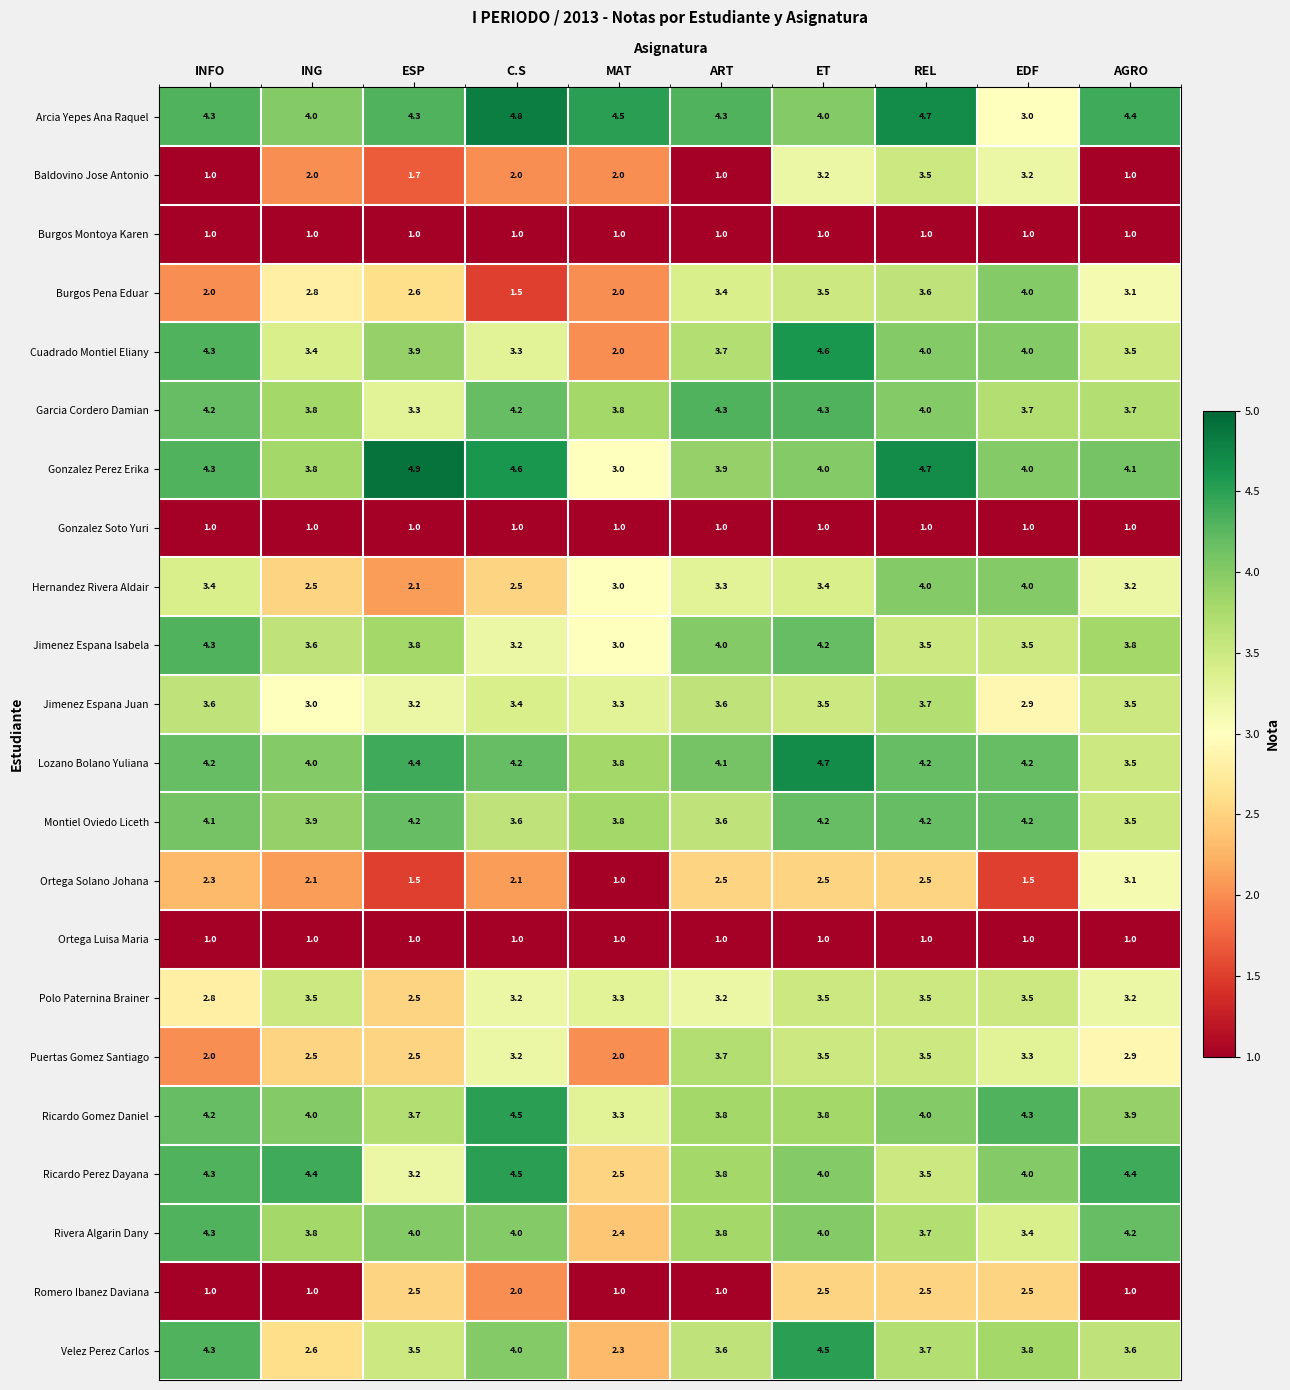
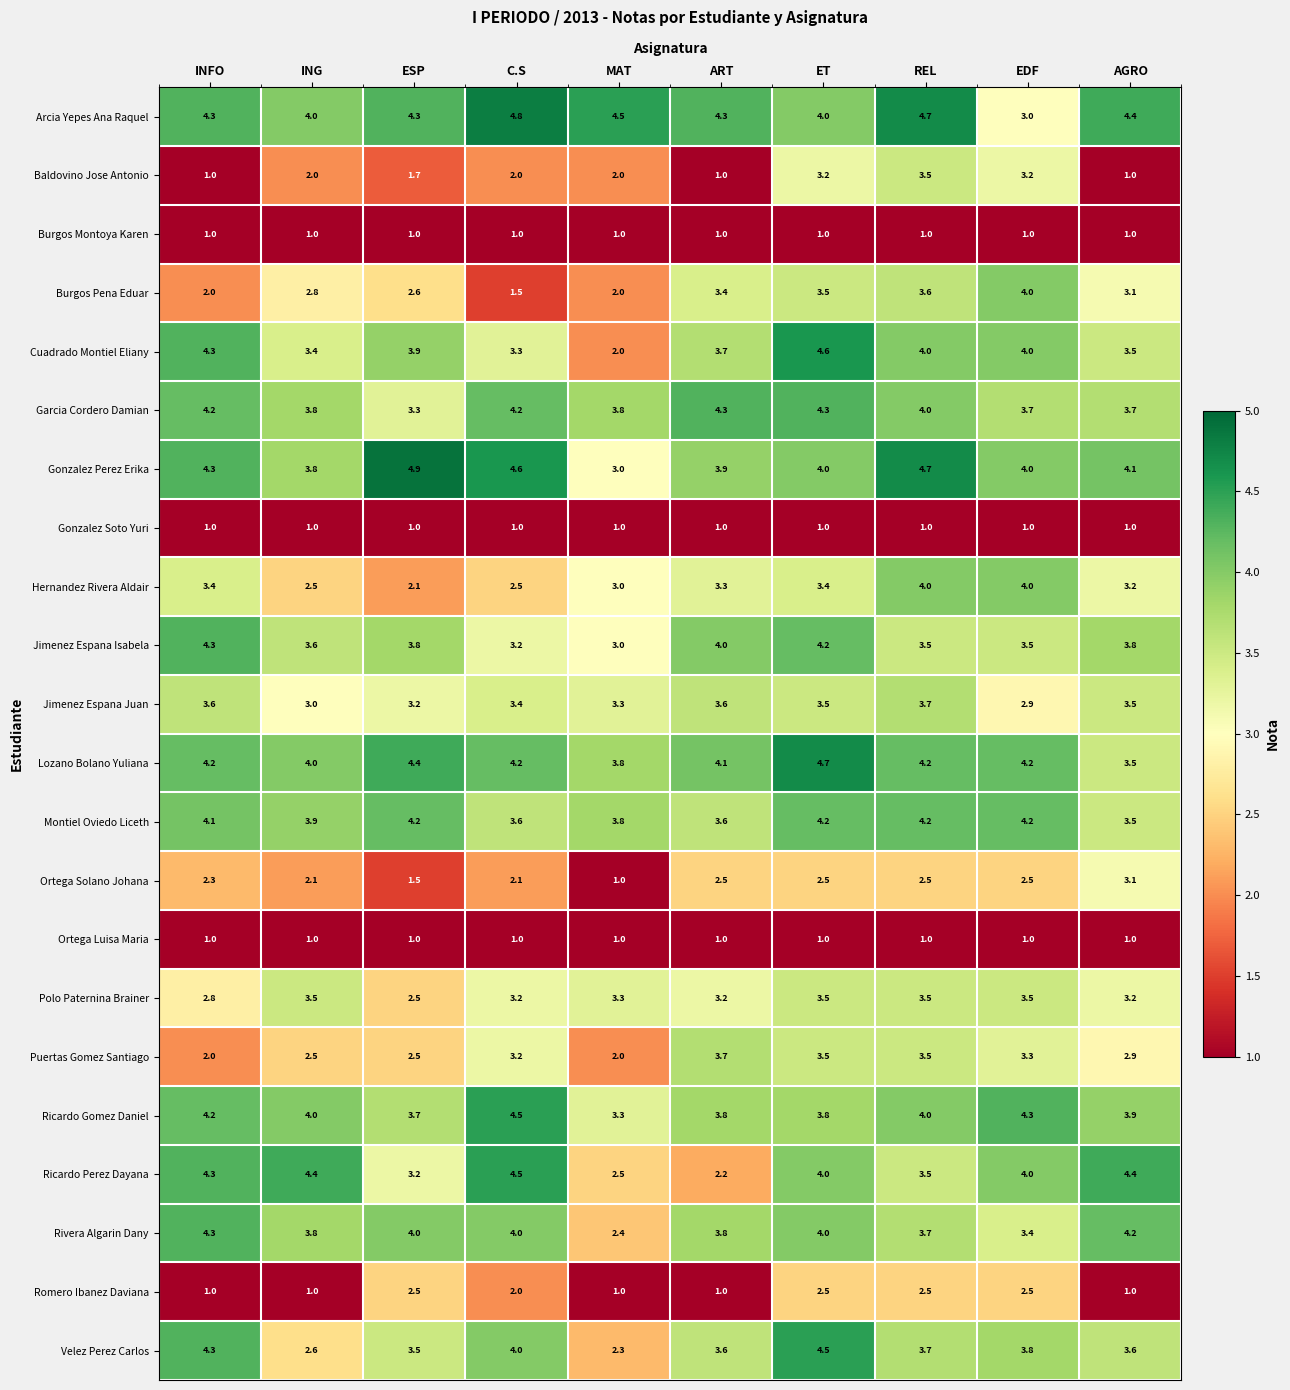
  {
    "Ortega Solano Johana": {
      "INFO": 2.3,
      "ING": 2.1,
      "ESP": 1.5,
      "C.S": 2.1,
      "MAT": 1.0,
      "ART": 2.5,
      "ET": 2.5,
      "REL": 2.5,
-     "EDF": 1.5,
+     "EDF": 2.5,
      "AGRO": 3.1
    },
    "Ricardo Perez Dayana": {
      "INFO": 4.3,
      "ING": 4.4,
      "ESP": 3.2,
      "C.S": 4.5,
      "MAT": 2.5,
-     "ART": 3.8,
+     "ART": 2.2,
      "ET": 4.0,
      "REL": 3.5,
      "EDF": 4.0,
      "AGRO": 4.4
    }
  }
